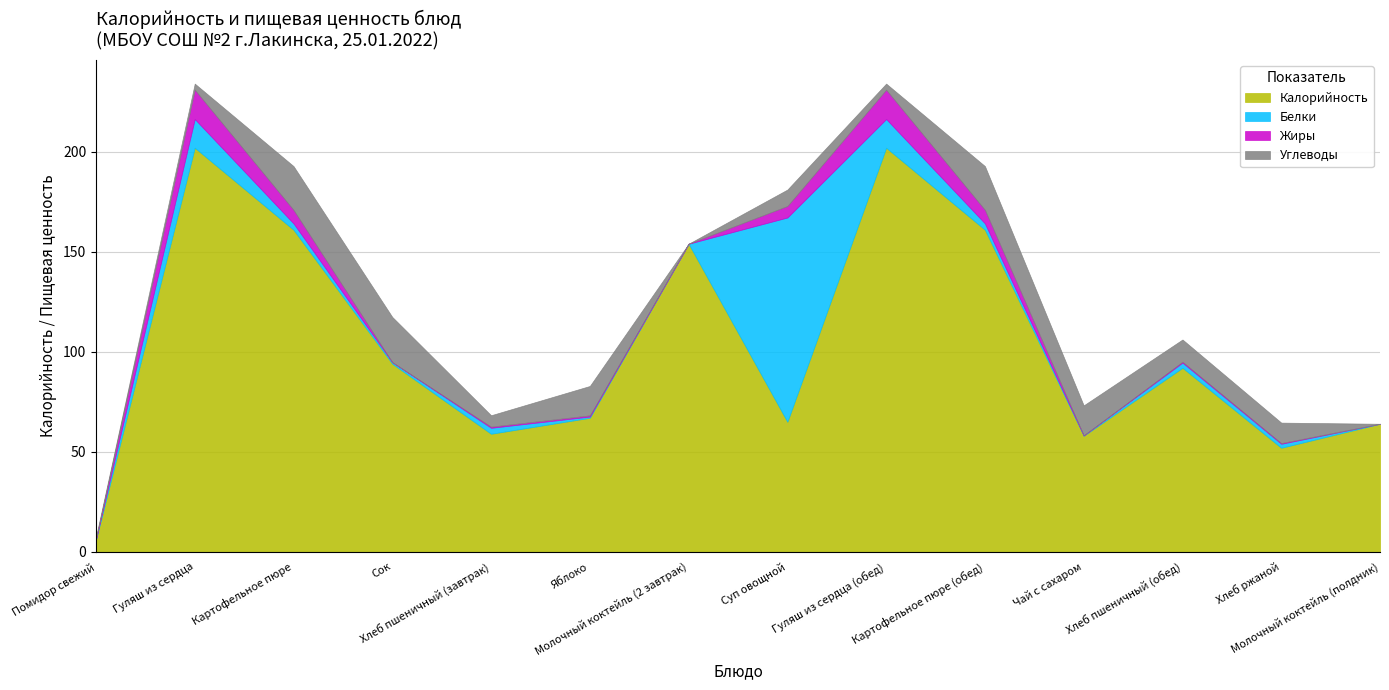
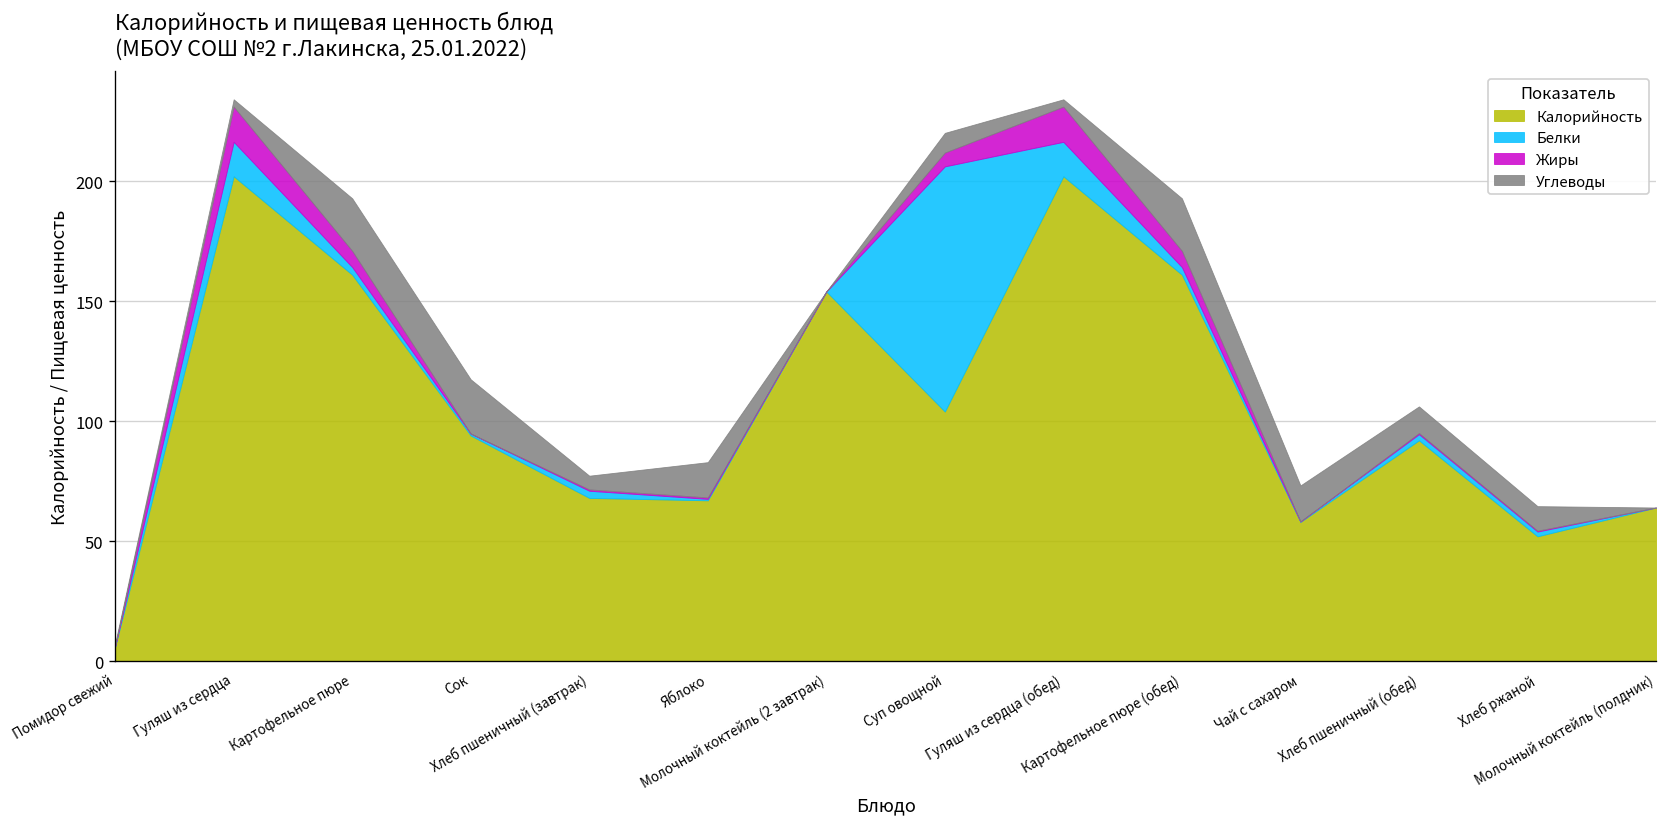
  {
    "Калорийность": {
      "Гуляш из сердца": 202,
      "Картофельное пюре": 161,
-     "Хлеб пшеничный (завтрак)": 59,
-     "Суп овощной": 65,
+     "Хлеб пшеничный (завтрак)": 68,
+     "Суп овощной": 104,
      "Гуляш из сердца (обед)": 202,
      "Картофельное пюре (обед)": 161,
      "Хлеб пшеничный (обед)": 92,
      "Хлеб ржаной": 52
    },
    "Белки": {
      "Гуляш из сердца": 14,
      "Картофельное пюре": 3,
      "Суп овощной": 102,
      "Гуляш из сердца (обед)": 14,
      "Картофельное пюре (обед)": 3
    },
    "Жиры": {
      "Гуляш из сердца": 15,
      "Картофельное пюре": 7,
      "Суп овощной": 6,
      "Гуляш из сердца (обед)": 15,
      "Картофельное пюре (обед)": 7
    },
    "Углеводы": {
      "Гуляш из сердца": 3,
      "Картофельное пюре": 22,
      "Сок": 23,
      "Хлеб пшеничный (завтрак)": 6,
      "Яблоко": 15,
      "Суп овощной": 8,
      "Гуляш из сердца (обед)": 3,
      "Картофельное пюре (обед)": 22,
      "Чай с сахаром": 15,
      "Хлеб пшеничный (обед)": 11,
      "Хлеб ржаной": 10
    }
  }
